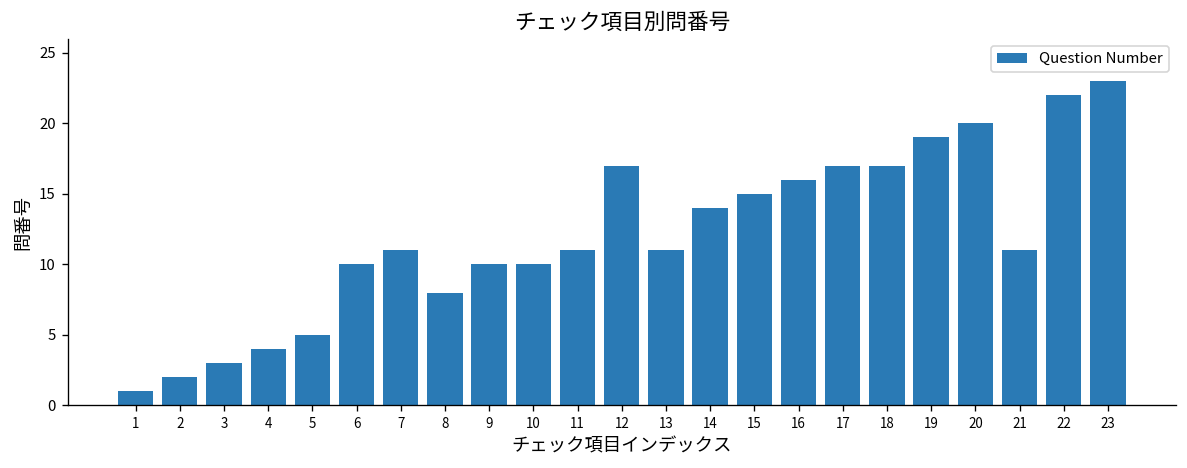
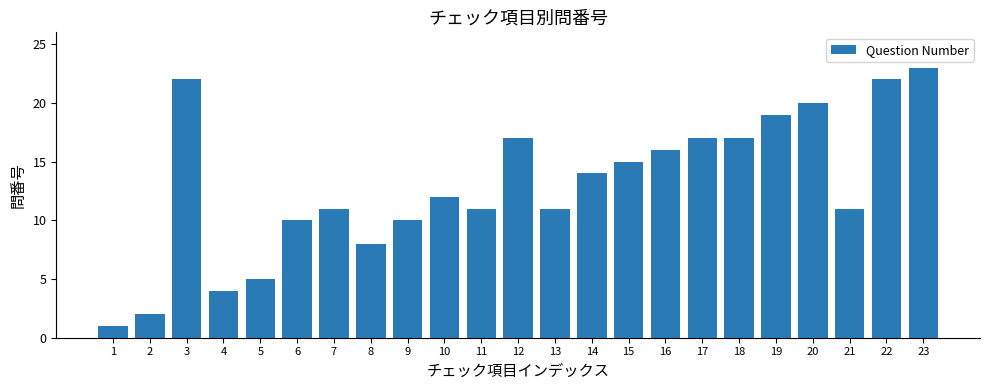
  {
    "1": 1,
    "2": 2,
-   "3": 3,
+   "3": 22,
    "4": 4,
    "5": 5,
    "6": 10,
    "7": 11,
    "8": 8,
    "9": 10,
-   "10": 10,
+   "10": 12,
    "11": 11,
    "12": 17,
    "13": 11,
    "14": 14,
    "15": 15,
    "16": 16,
    "17": 17,
    "18": 17,
    "19": 19,
    "20": 20,
    "21": 11,
    "22": 22,
    "23": 23
  }
